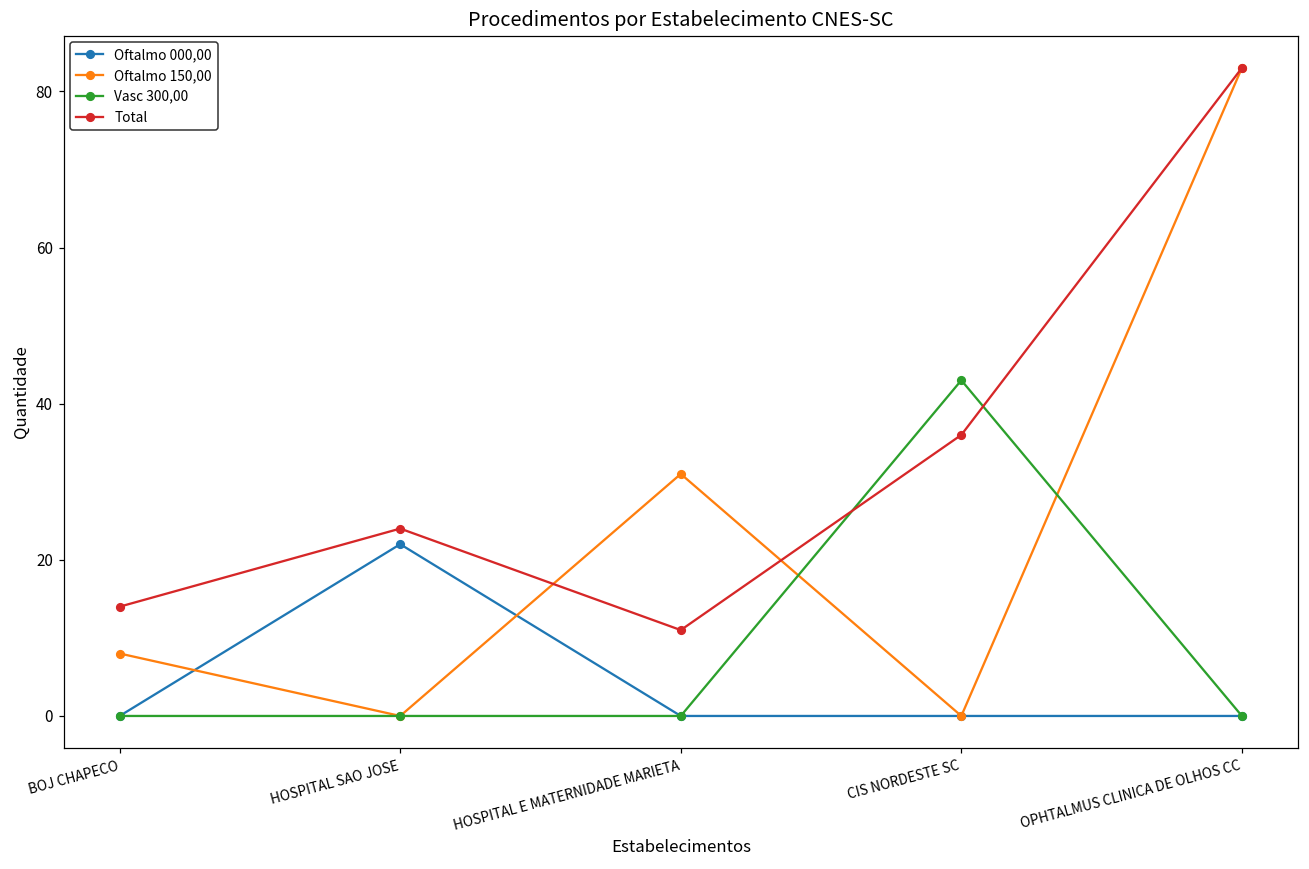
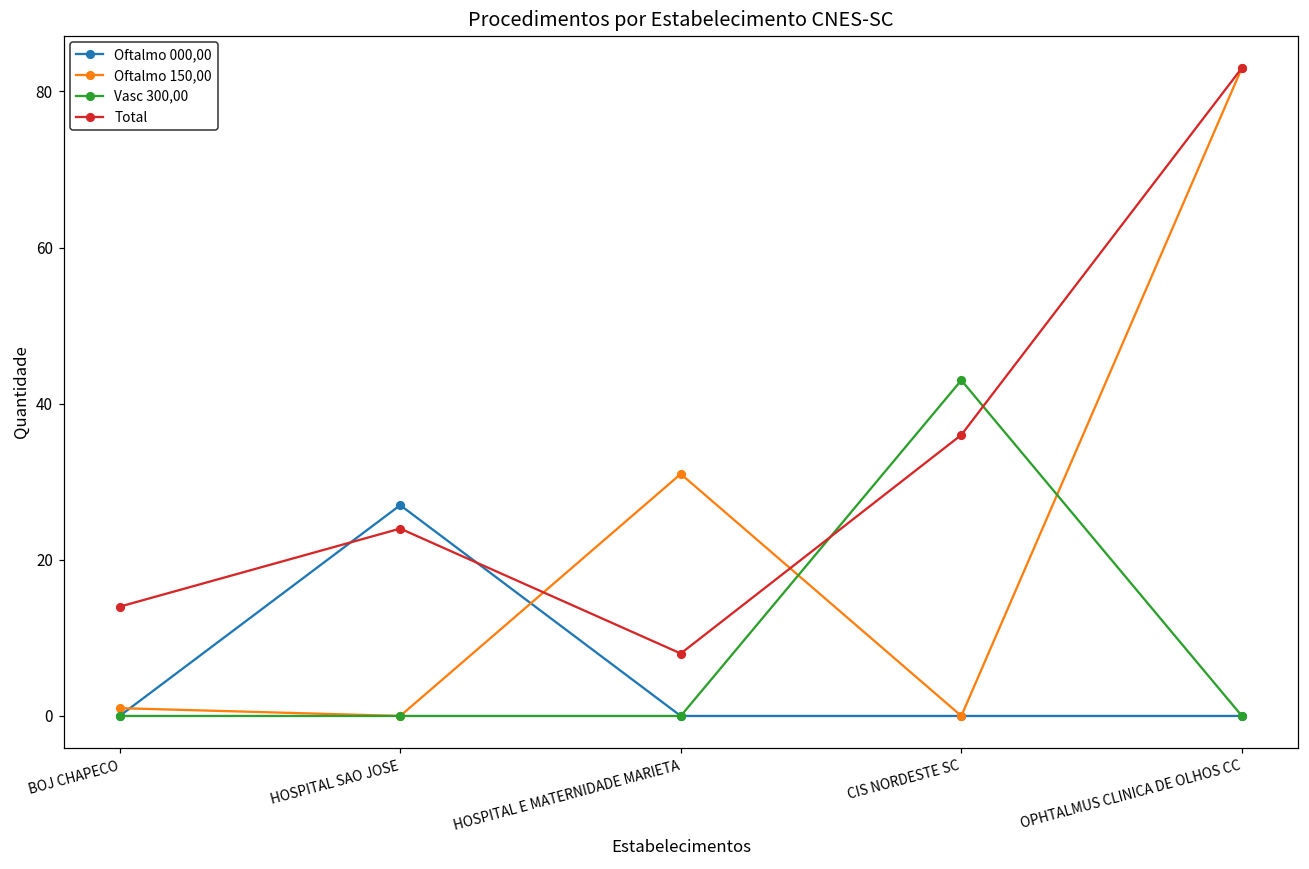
  {
    "Oftalmo 000,00": {
-     "HOSPITAL SAO JOSE": 22
+     "HOSPITAL SAO JOSE": 27
    },
    "Oftalmo 150,00": {
-     "BOJ CHAPECO": 8,
+     "BOJ CHAPECO": 1,
      "HOSPITAL E MATERNIDADE MARIETA": 31
    },
    "Vasc 300,00": {
      "CIS NORDESTE SC": 43
    },
    "Total": {
      "BOJ CHAPECO": 14,
      "HOSPITAL SAO JOSE": 24,
-     "HOSPITAL E MATERNIDADE MARIETA": 11,
+     "HOSPITAL E MATERNIDADE MARIETA": 8,
      "CIS NORDESTE SC": 36
    }
  }
